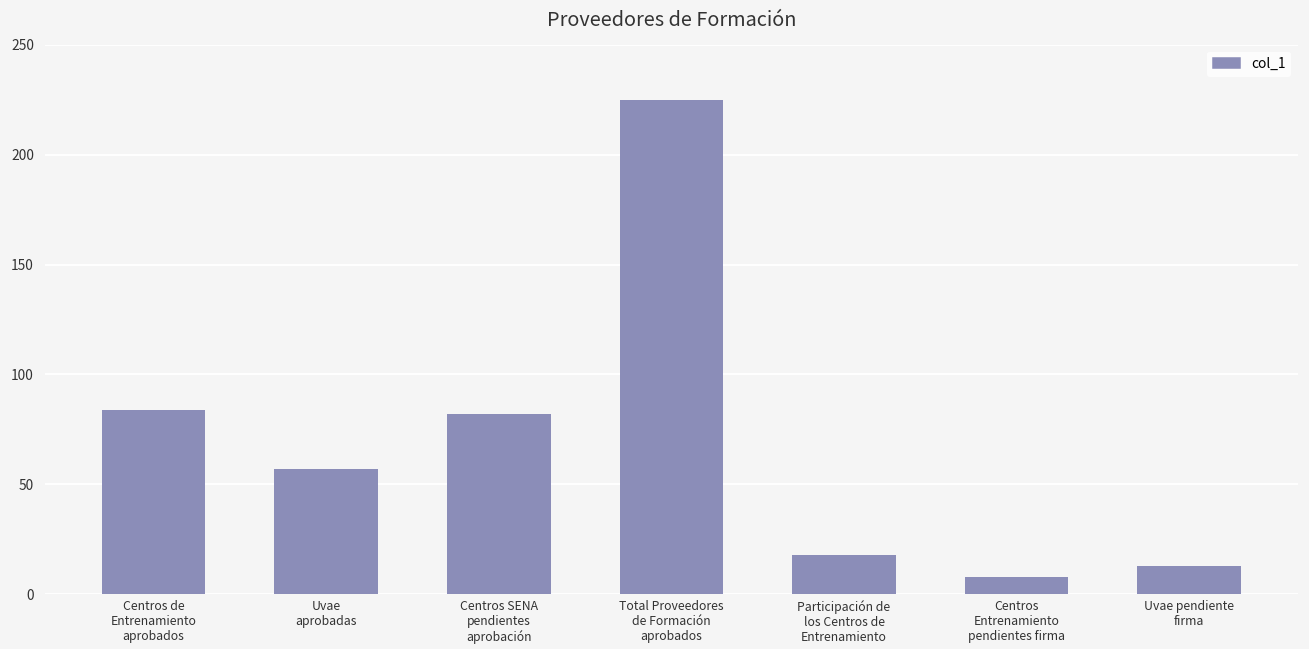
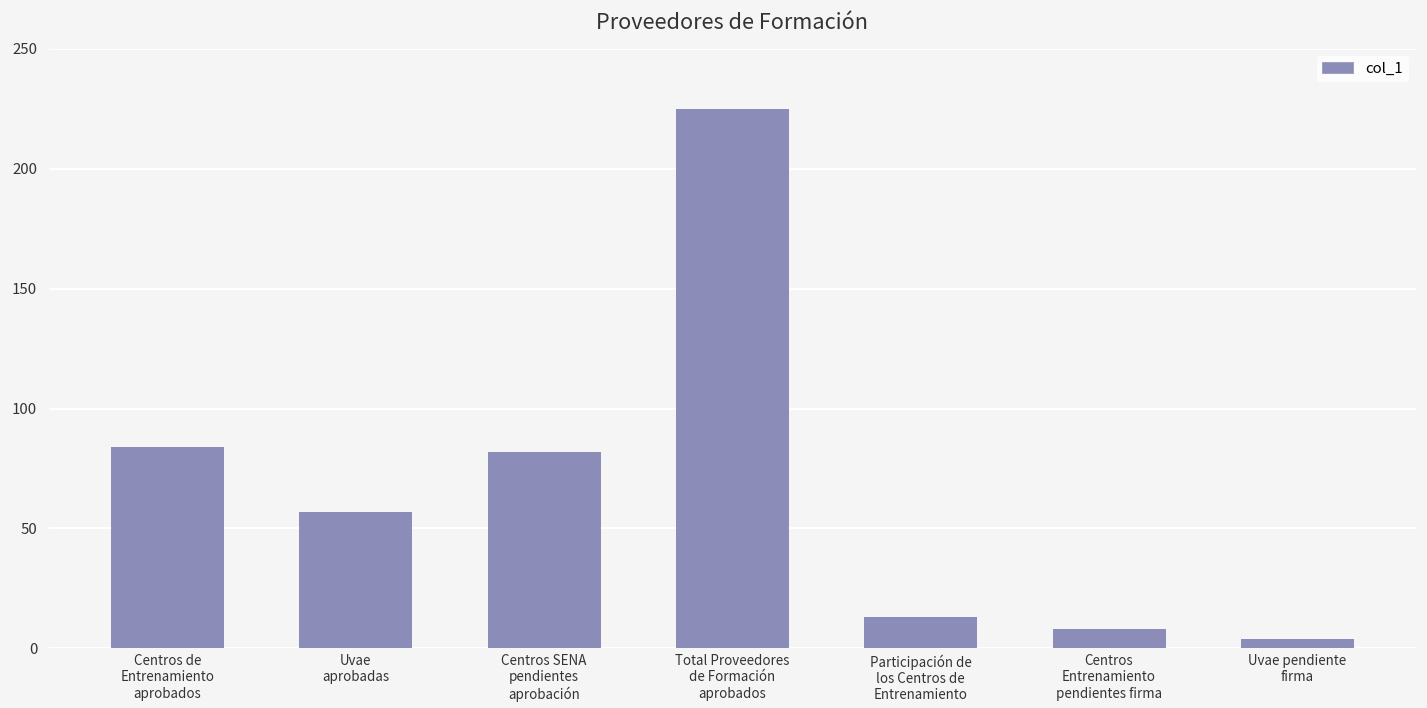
  {
    "Centros de Entrenamiento aprobados": 84,
    "Uvae aprobadas": 57,
    "Centros SENA pendientes aprobación": 82,
    "Total Proveedores de Formación aprobados": 225,
-   "Participación de los Centros de Entrenamiento": 18,
+   "Participación de los Centros de Entrenamiento": 13,
    "Centros Entrenamiento pendientes firma": 8,
-   "Uvae pendiente firma": 13
+   "Uvae pendiente firma": 4
  }
